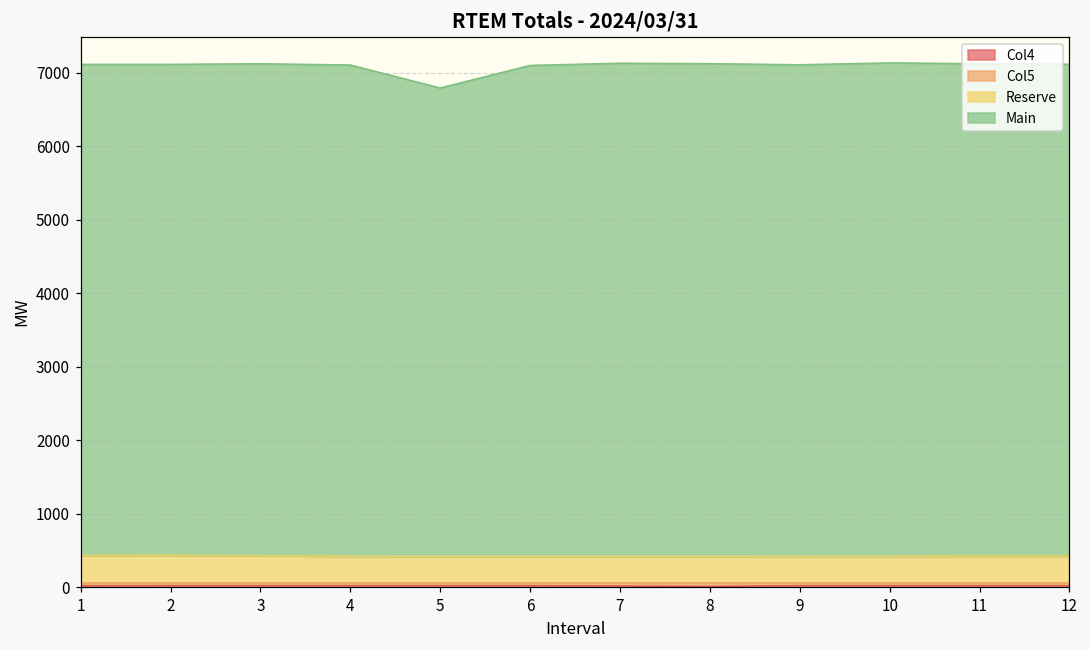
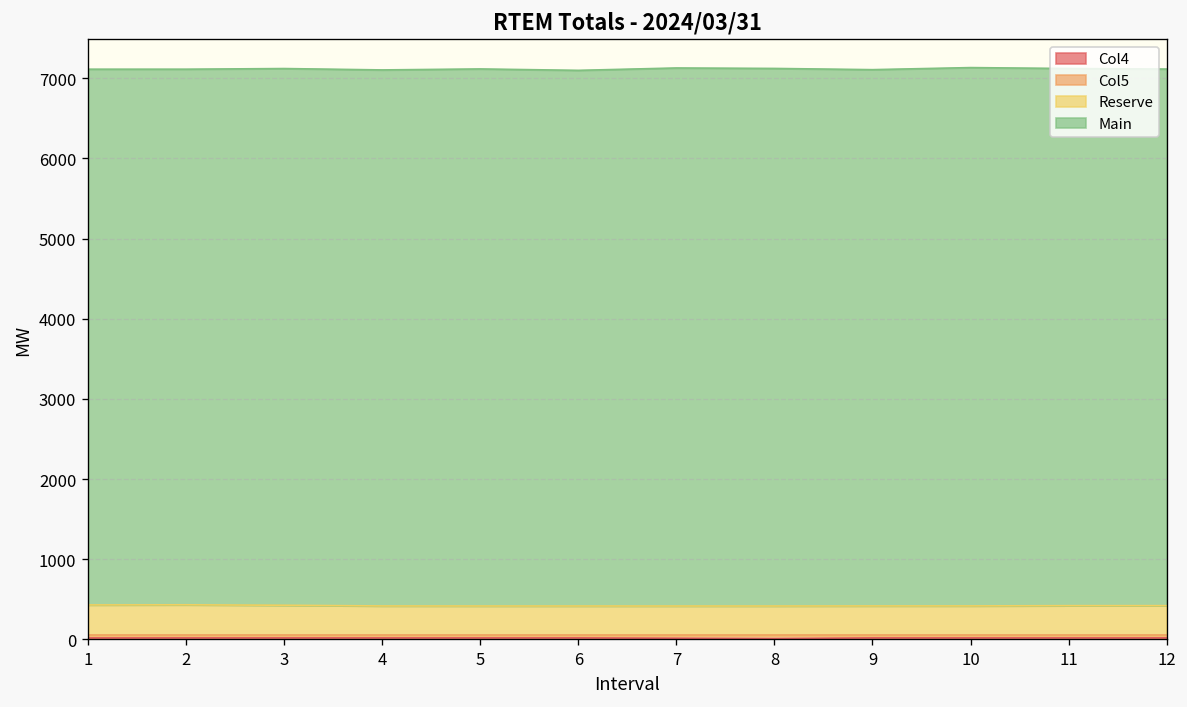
  {
    "Col4": {
      "8": 0
    },
    "Main": {
      "1": 6700,
      "2": 6700,
      "3": 6700,
      "4": 6700,
-     "5": 6400,
+     "5": 6700,
      "6": 6700,
      "7": 6700,
      "8": 6700,
      "9": 6700,
      "10": 6700,
      "12": 6700
    }
  }
